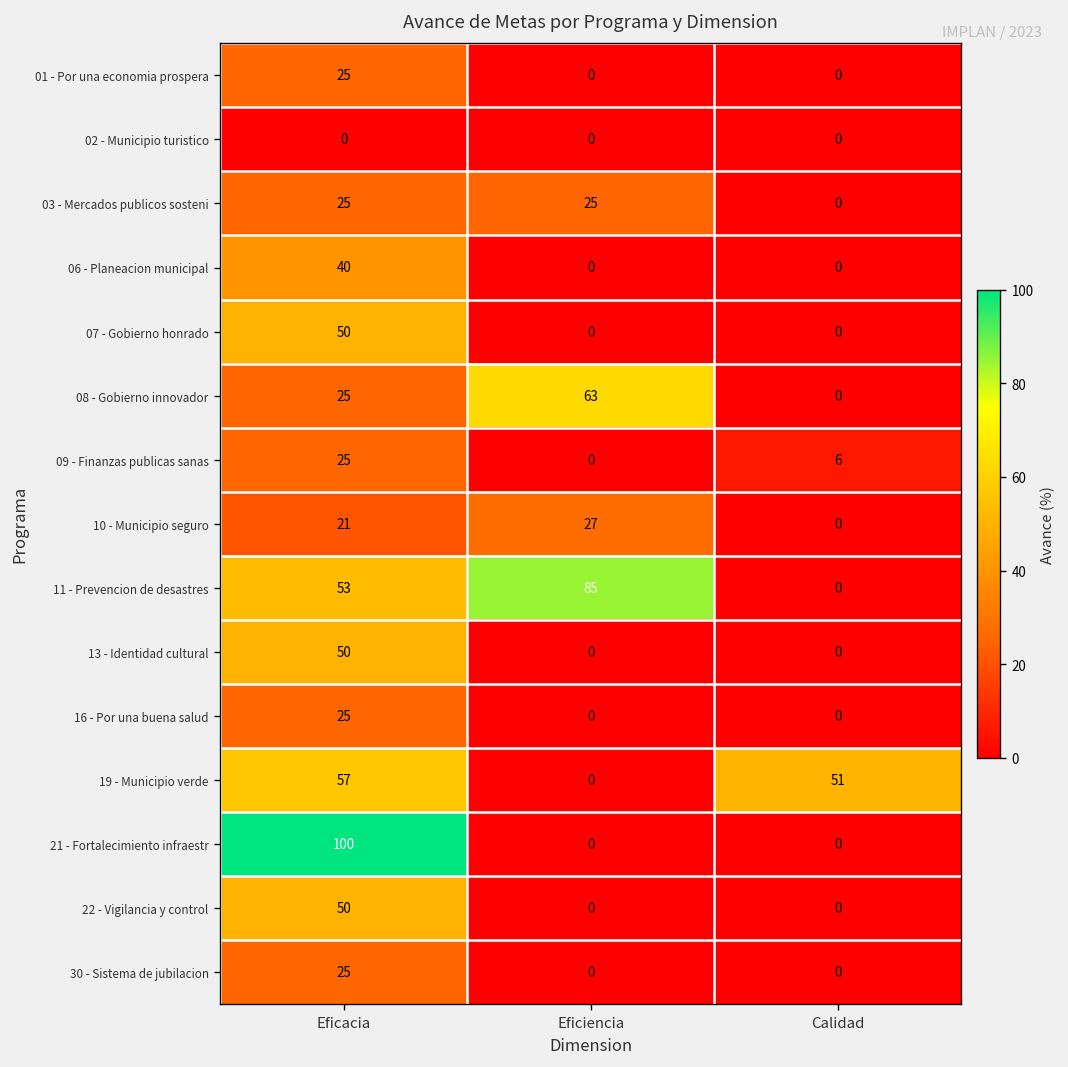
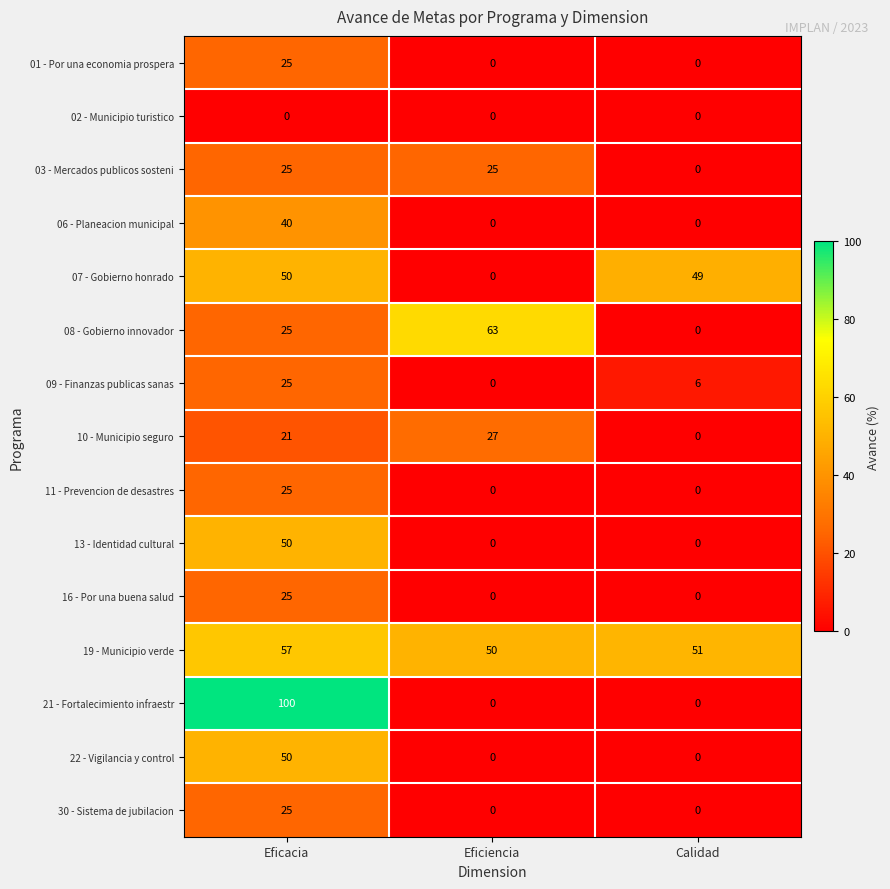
  {
    "01 - Por una economia prospera": {
      "Eficacia": 25,
      "Eficiencia": 0,
      "Calidad": 0
    },
    "02 - Municipio turistico": {
      "Eficacia": 0,
      "Eficiencia": 0,
      "Calidad": 0
    },
    "03 - Mercados publicos sosteni": {
      "Eficacia": 25,
      "Eficiencia": 25,
      "Calidad": 0
    },
    "06 - Planeacion municipal": {
      "Eficacia": 40,
      "Eficiencia": 0,
      "Calidad": 0
    },
    "07 - Gobierno honrado": {
      "Eficacia": 50,
      "Eficiencia": 0,
-     "Calidad": 0
+     "Calidad": 49
    },
    "08 - Gobierno innovador": {
      "Eficacia": 25,
      "Eficiencia": 63,
      "Calidad": 0
    },
    "09 - Finanzas publicas sanas": {
      "Eficacia": 25,
      "Eficiencia": 0,
      "Calidad": 6
    },
    "10 - Municipio seguro": {
      "Eficacia": 21,
      "Eficiencia": 27,
      "Calidad": 0
    },
    "11 - Prevencion de desastres": {
-     "Eficacia": 53,
-     "Eficiencia": 85,
+     "Eficacia": 25,
+     "Eficiencia": 0,
      "Calidad": 0
    },
    "13 - Identidad cultural": {
      "Eficacia": 50,
      "Eficiencia": 0,
      "Calidad": 0
    },
    "16 - Por una buena salud": {
      "Eficacia": 25,
      "Eficiencia": 0,
      "Calidad": 0
    },
    "19 - Municipio verde": {
      "Eficacia": 57,
-     "Eficiencia": 0,
+     "Eficiencia": 50,
      "Calidad": 51
    },
    "21 - Fortalecimiento infraestr": {
      "Eficacia": 100,
      "Eficiencia": 0,
      "Calidad": 0
    },
    "22 - Vigilancia y control": {
      "Eficacia": 50,
      "Eficiencia": 0,
      "Calidad": 0
    },
    "30 - Sistema de jubilacion": {
      "Eficacia": 25,
      "Eficiencia": 0,
      "Calidad": 0
    }
  }
